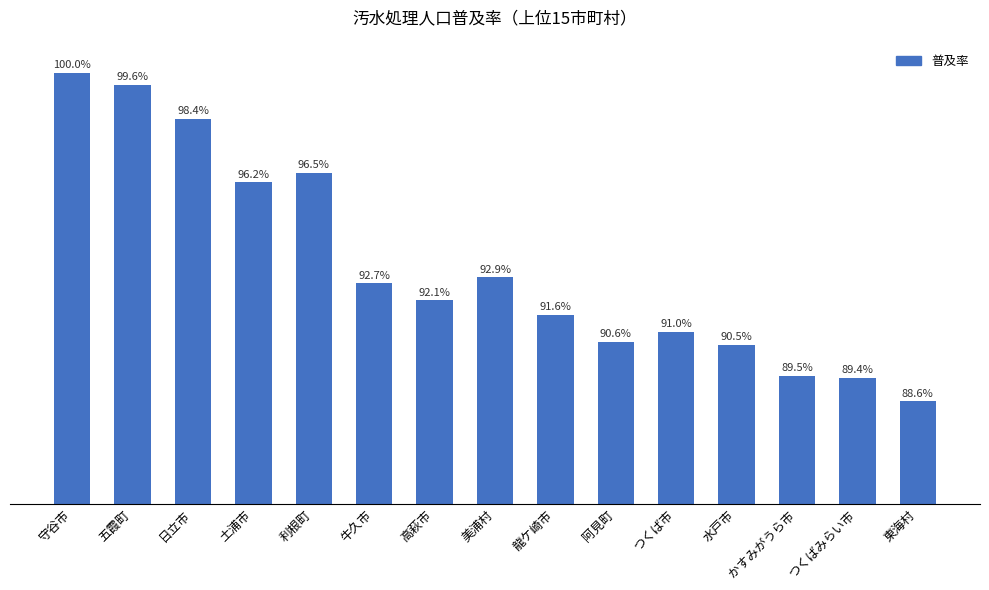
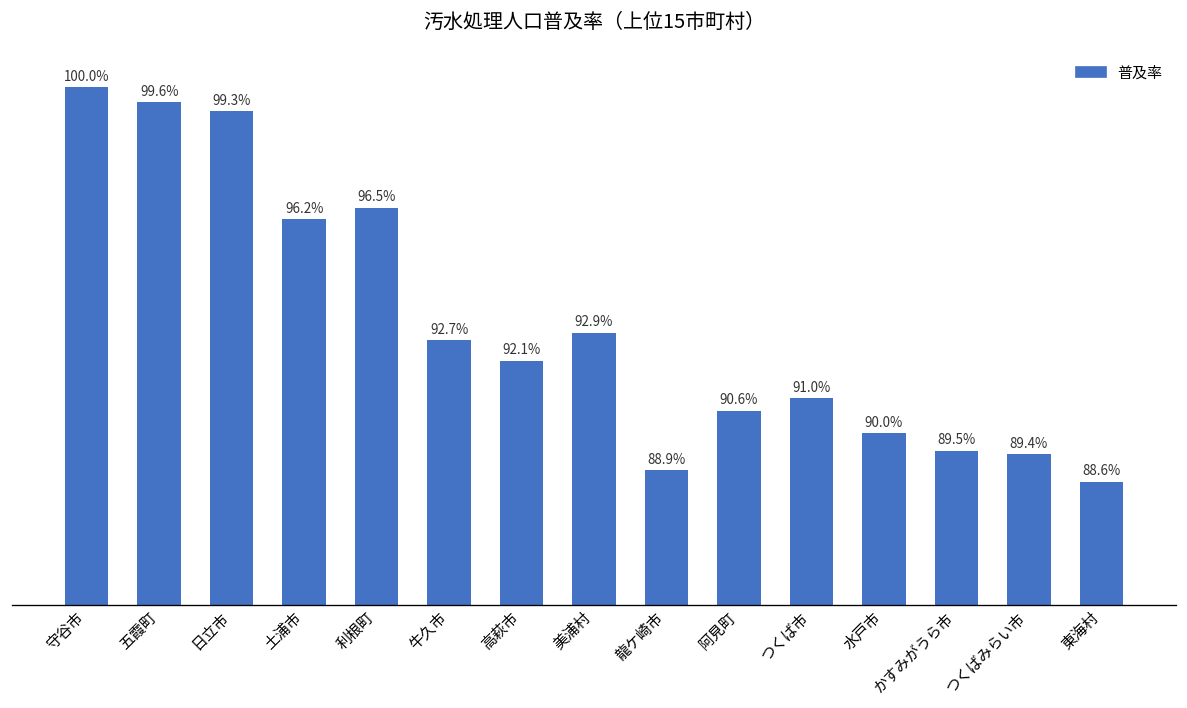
  {
    "守谷市": "100.0%",
    "五霞町": "99.6%",
-   "日立市": "98.4%",
+   "日立市": "99.3%",
    "土浦市": "96.2%",
    "利根町": "96.5%",
    "牛久市": "92.7%",
    "高萩市": "92.1%",
    "美浦村": "92.9%",
-   "龍ケ崎市": "91.6%",
+   "龍ケ崎市": "88.9%",
    "阿見町": "90.6%",
    "つくば市": "91.0%",
-   "水戸市": "90.5%",
+   "水戸市": "90.0%",
    "かすみがうら市": "89.5%",
    "つくばみらい市": "89.4%",
    "東海村": "88.6%"
  }
